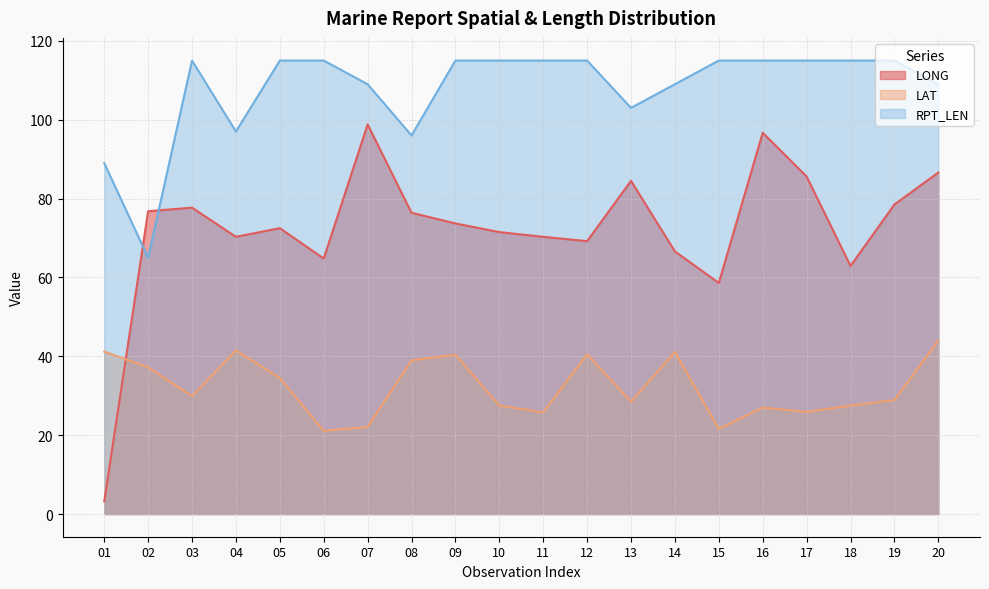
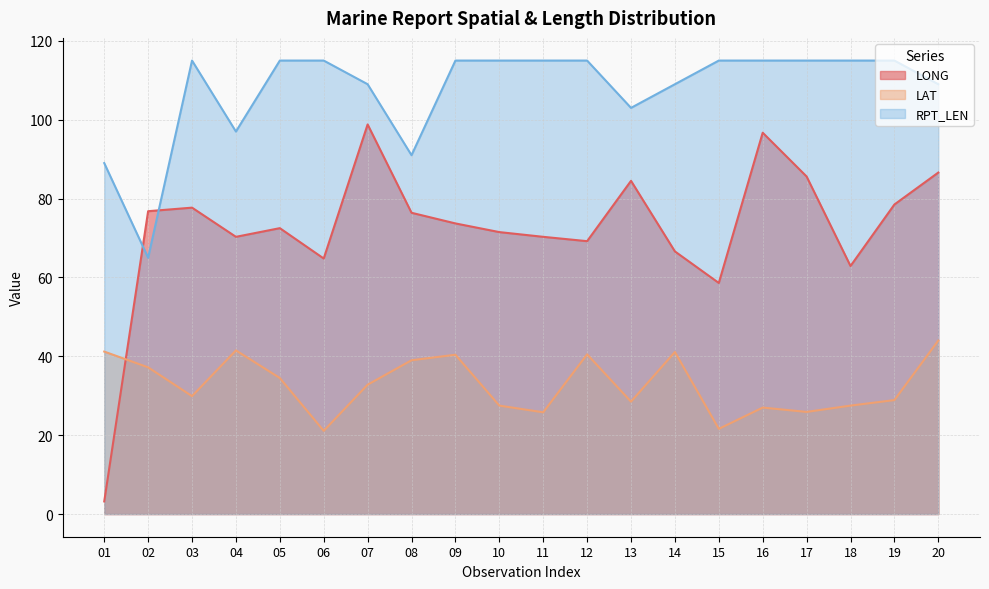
  {
    "LONG": {
      "01": 3,
      "02": 77,
      "03": 78,
      "04": 70,
      "05": 73,
      "06": 65,
      "07": 99,
      "08": 76,
      "09": 74,
      "10": 72,
      "11": 70,
      "12": 69,
      "13": 85,
      "14": 67,
      "15": 59,
      "16": 97,
      "17": 86,
      "18": 63,
      "19": 79,
      "20": 87
    },
    "LAT": {
      "01": 41,
      "02": 37,
      "03": 30,
      "04": 42,
      "05": 35,
      "06": 21,
-     "07": 22,
+     "07": 33,
      "08": 39,
      "09": 40,
      "10": 28,
      "11": 26,
      "12": 41,
      "13": 29,
      "14": 41,
      "15": 22,
      "16": 27,
      "17": 26,
      "18": 28,
      "19": 29,
      "20": 44
    },
    "RPT_LEN": {
      "01": 89,
      "02": 65,
      "03": 115,
      "04": 97,
      "05": 115,
      "06": 115,
      "07": 109,
-     "08": 96,
+     "08": 91,
      "09": 115,
      "10": 115,
      "11": 115,
      "12": 115,
      "13": 103,
      "14": 109,
      "15": 115,
      "16": 115,
      "17": 115,
      "18": 115
    }
  }
